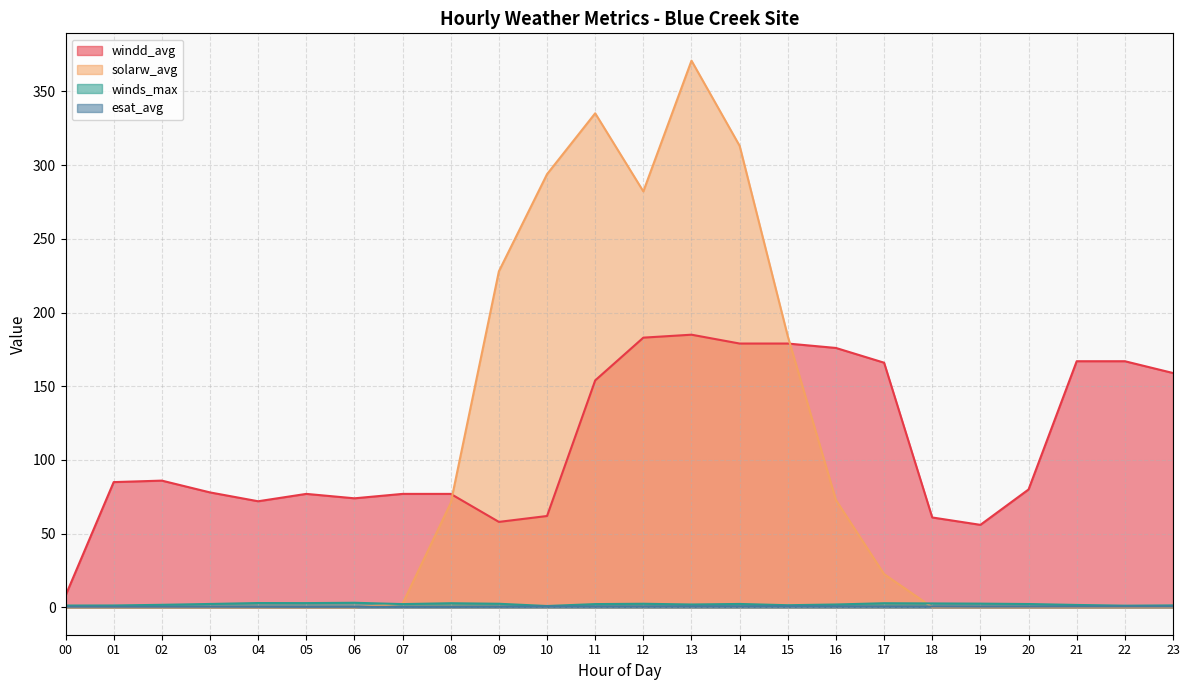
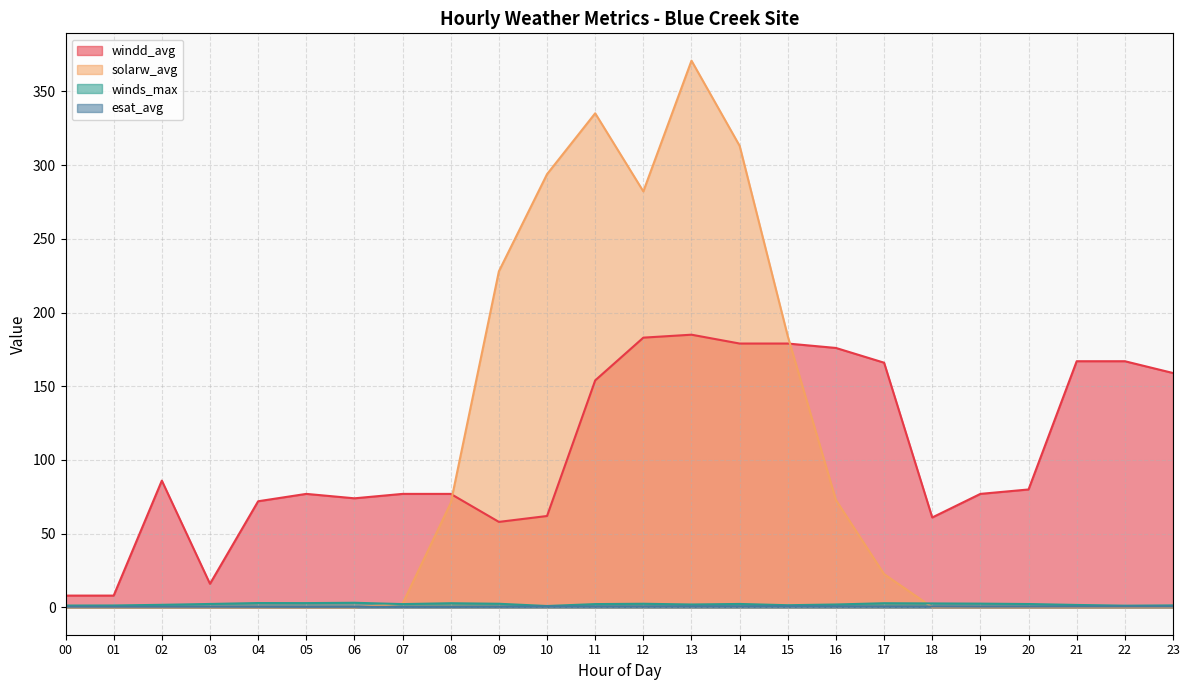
  {
    "windd_avg": {
      "00": 8,
-     "01": 85,
+     "01": 8,
      "02": 86,
-     "03": 78,
+     "03": 16,
      "04": 72,
      "05": 77,
      "06": 74,
      "07": 77,
      "08": 77,
      "09": 58,
      "10": 62,
      "11": 154,
      "12": 183,
      "13": 185,
      "14": 179,
      "15": 179,
      "16": 176,
      "17": 166,
      "18": 61,
-     "19": 56,
+     "19": 77,
      "20": 80,
      "21": 167,
      "22": 167,
      "23": 159
    },
    "solarw_avg": {
      "08": 71,
      "09": 228,
      "10": 294,
      "11": 335,
      "12": 282,
      "13": 371,
      "14": 313,
      "15": 184,
      "16": 73,
      "17": 23
    }
  }
